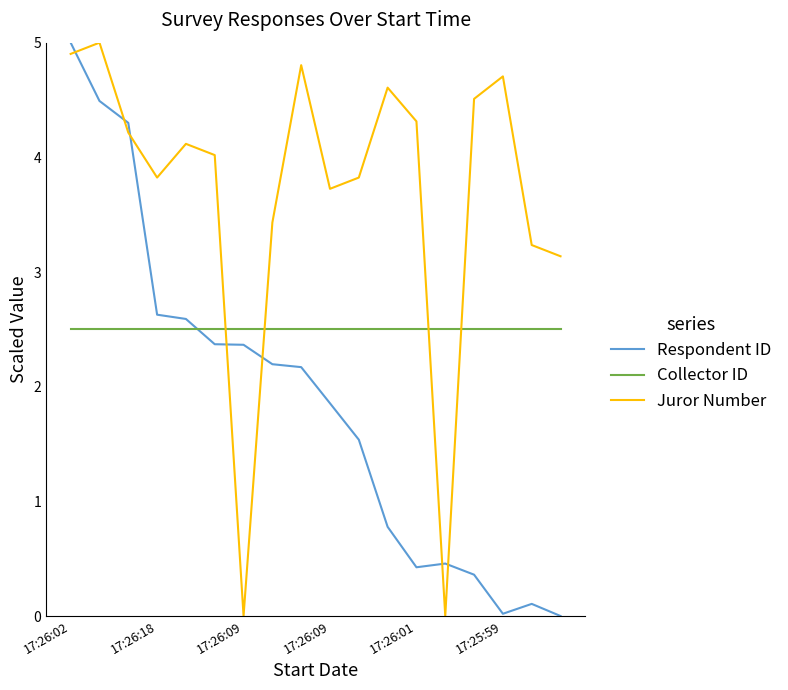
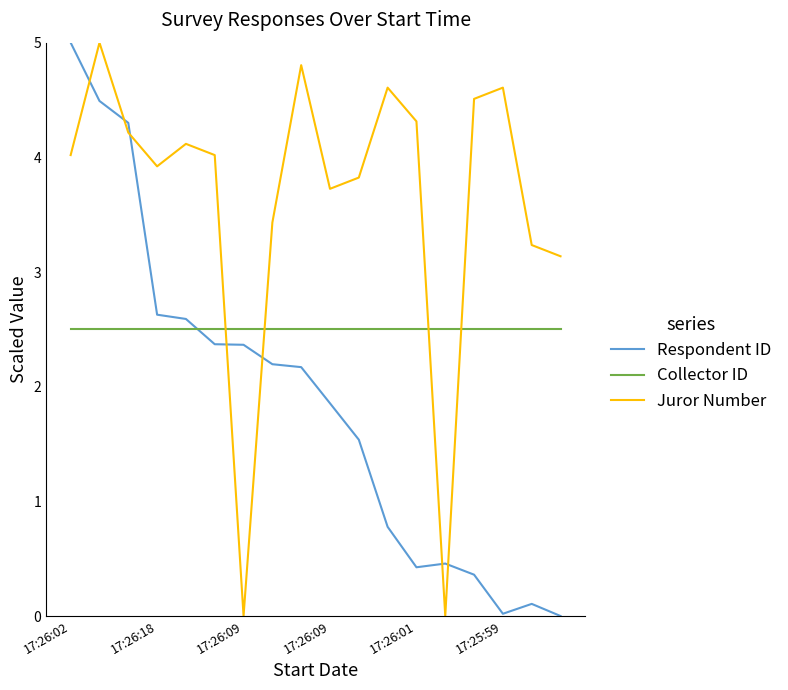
  {
    "Respondent ID": {
      "17:26:02": 5.00,
      "17:26:18": 2.63,
      "17:26:01": 0.43,
      "17:25:59": 0.02
    },
    "Collector ID": {
      "17:26:02": 2.50,
      "17:26:18": 2.50,
      "17:26:01": 2.50,
      "17:25:59": 2.50
    },
    "Juror Number": {
-     "17:26:02": 4.90,
-     "17:26:18": 3.82,
+     "17:26:02": 4.02,
+     "17:26:18": 3.92,
      "17:26:01": 4.31,
-     "17:25:59": 4.71
+     "17:25:59": 4.61
    }
  }
